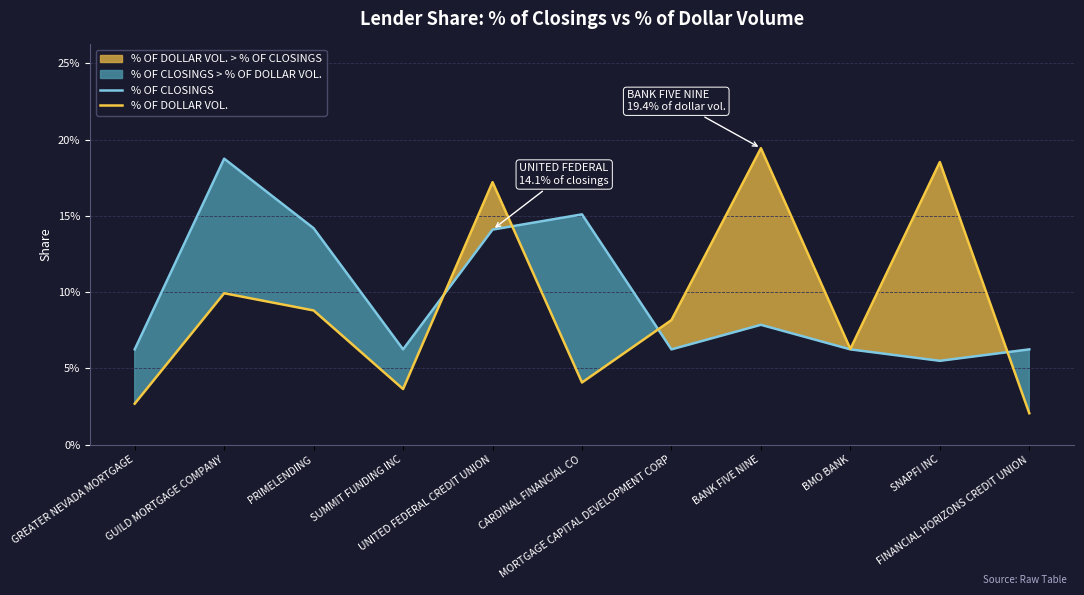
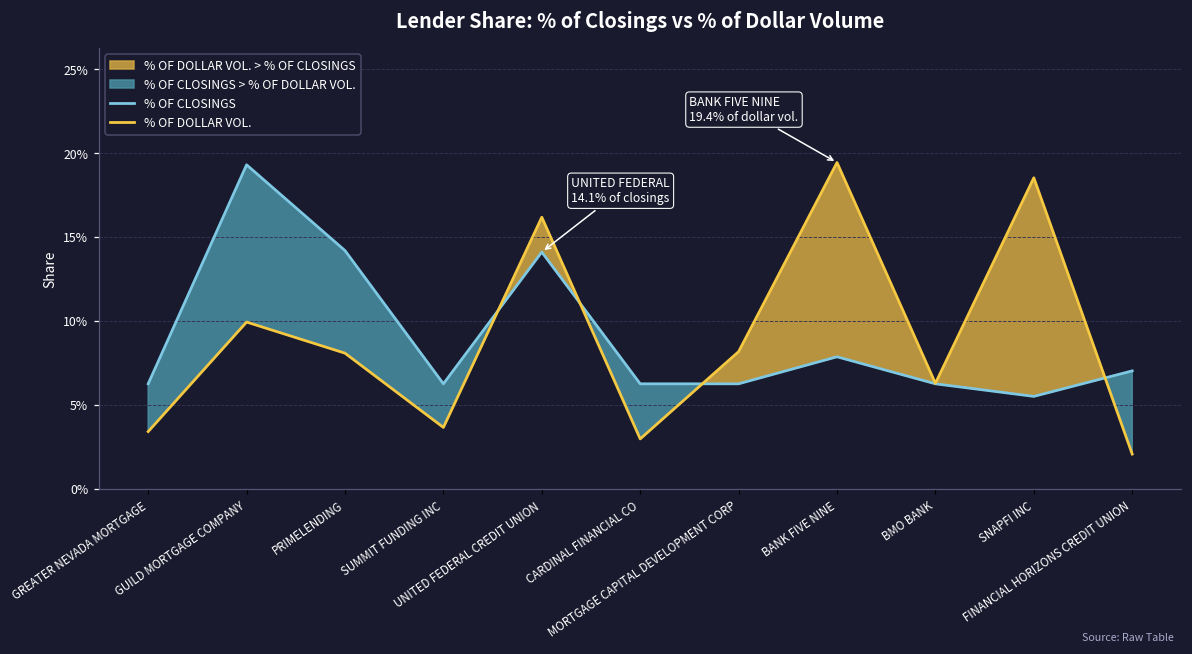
  {
    "% OF CLOSINGS": {
      "GREATER NEVADA MORTGAGE": "6.3%",
-     "GUILD MORTGAGE COMPANY": "18.8%",
+     "GUILD MORTGAGE COMPANY": "19.3%",
      "PRIMELENDING": "14.2%",
      "SUMMIT FUNDING INC": "6.3%",
      "UNITED FEDERAL CREDIT UNION": "14.1%",
-     "CARDINAL FINANCIAL CO": "15.1%",
+     "CARDINAL FINANCIAL CO": "6.3%",
      "MORTGAGE CAPITAL DEVELOPMENT CORP": "6.3%",
      "BANK FIVE NINE": "7.9%",
      "SNAPFI INC": "5.5%",
-     "FINANCIAL HORIZONS CREDIT UNION": "6.3%"
+     "FINANCIAL HORIZONS CREDIT UNION": "7.0%"
    },
    "% OF DOLLAR VOL.": {
-     "GREATER NEVADA MORTGAGE": "2.7%",
+     "GREATER NEVADA MORTGAGE": "3.4%",
      "GUILD MORTGAGE COMPANY": "9.9%",
-     "PRIMELENDING": "8.8%",
+     "PRIMELENDING": "8.1%",
      "SUMMIT FUNDING INC": "3.6%",
-     "UNITED FEDERAL CREDIT UNION": "17.2%",
-     "CARDINAL FINANCIAL CO": "4.1%",
+     "UNITED FEDERAL CREDIT UNION": "16.2%",
+     "CARDINAL FINANCIAL CO": "3.0%",
      "MORTGAGE CAPITAL DEVELOPMENT CORP": "8.2%",
      "SNAPFI INC": "18.5%",
      "FINANCIAL HORIZONS CREDIT UNION": "2.1%"
    }
  }
